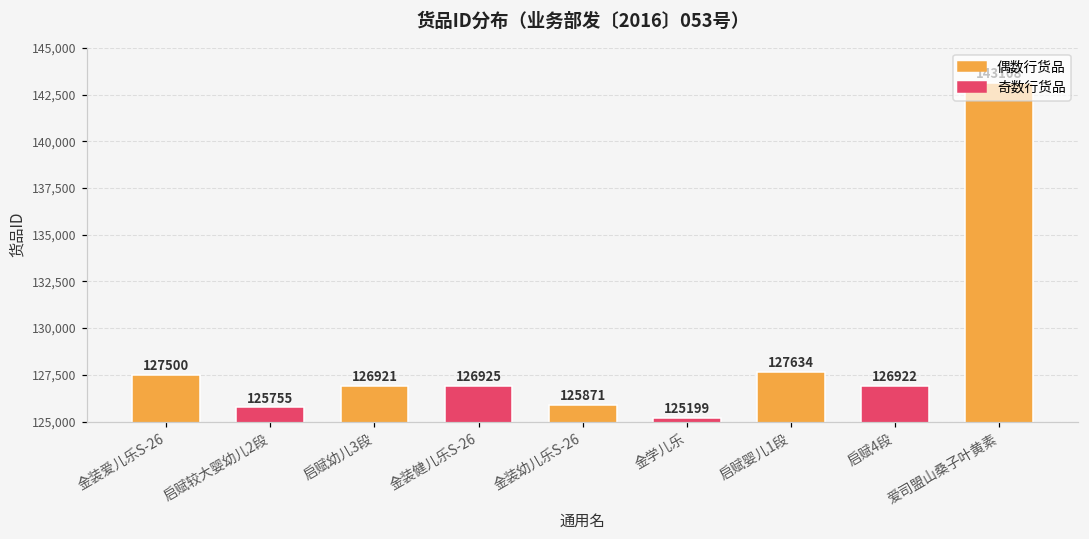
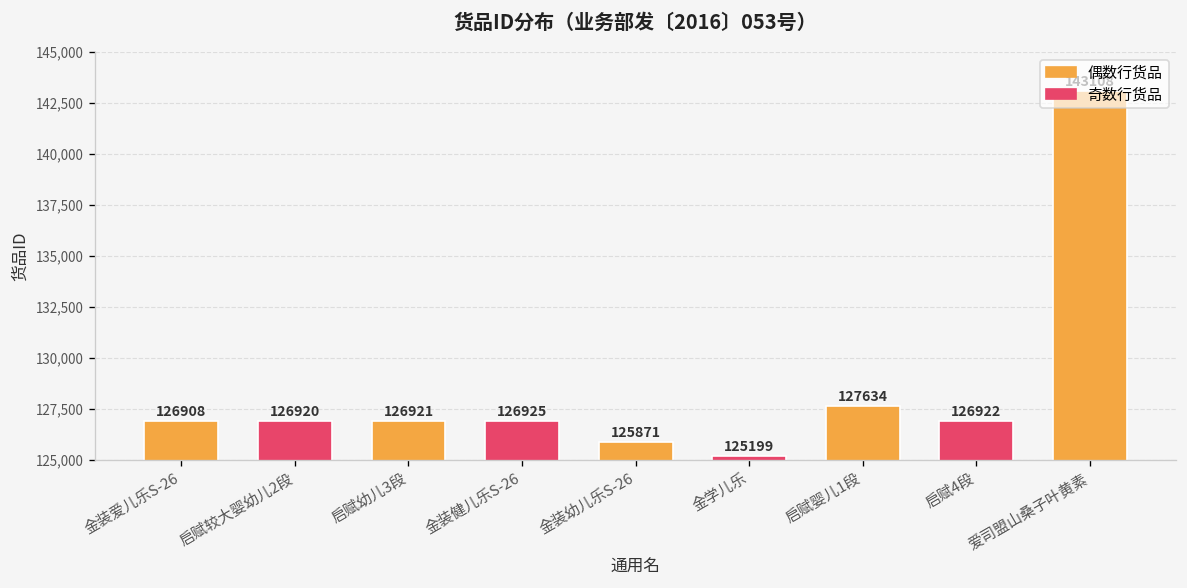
  {
-   "金装爱儿乐S-26": 127500,
-   "启赋较大婴幼儿2段": 125755,
+   "金装爱儿乐S-26": 126908,
+   "启赋较大婴幼儿2段": 126920,
    "启赋幼儿3段": 126921,
    "金装健儿乐S-26": 126925,
    "金装幼儿乐S-26": 125871,
    "金学儿乐": 125199,
    "启赋婴儿1段": 127634,
    "启赋4段": 126922
  }
